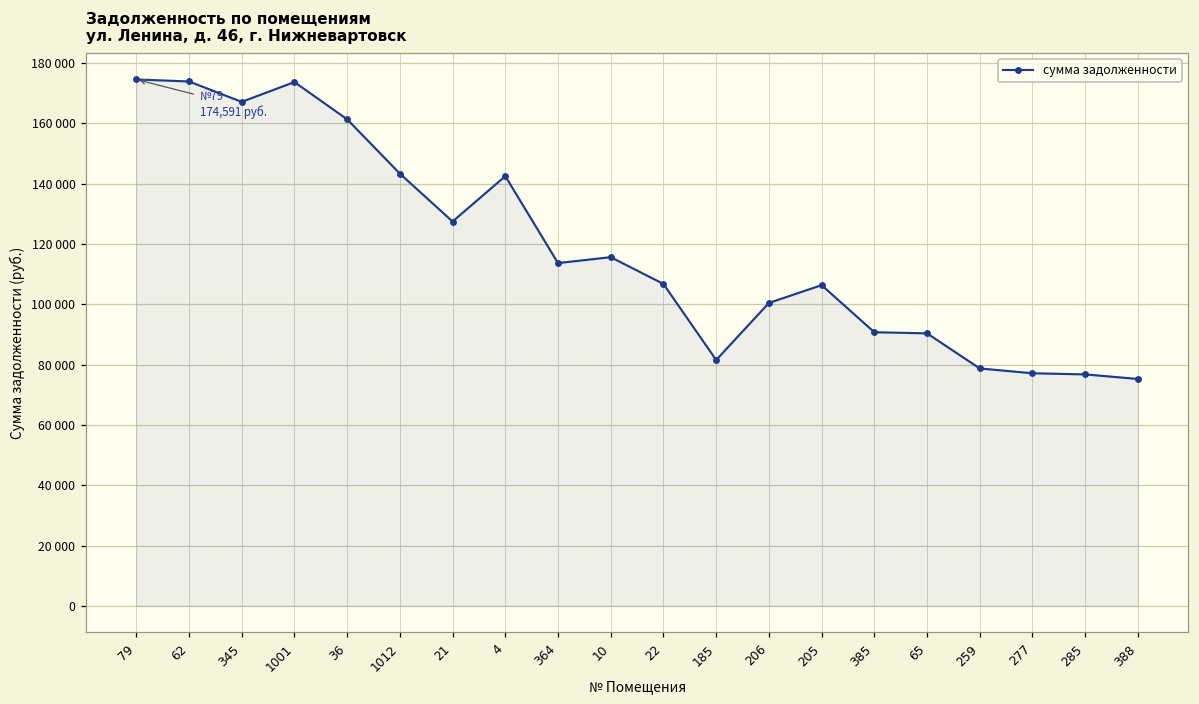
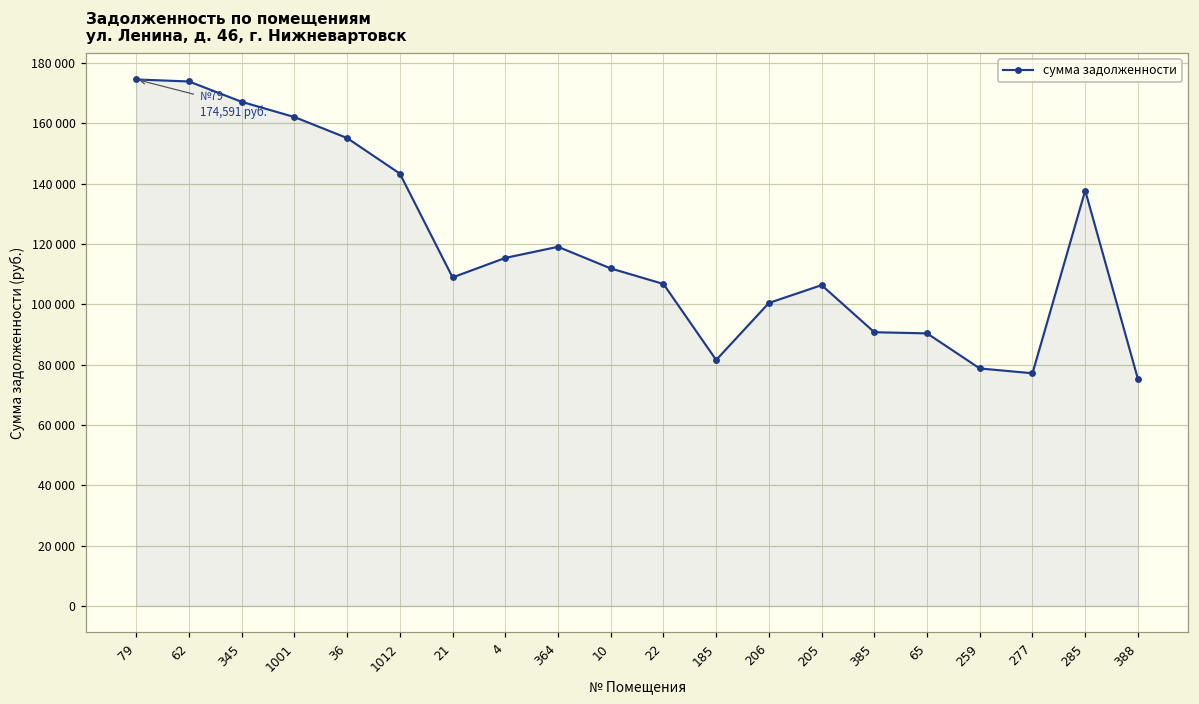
  {
    "79": 175000,
-   "1001": 174000,
-   "36": 161000,
+   "1001": 162000,
+   "36": 155000,
    "1012": 143000,
-   "21": 127000,
-   "4": 143000,
-   "364": 114000,
-   "10": 116000,
+   "21": 109000,
+   "4": 115000,
+   "364": 119000,
+   "10": 112000,
    "22": 107000,
    "185": 82000,
    "206": 100000,
    "205": 106000,
    "385": 91000,
    "65": 90000,
    "259": 79000,
    "277": 77000,
-   "285": 77000,
+   "285": 138000,
    "388": 75000
  }
